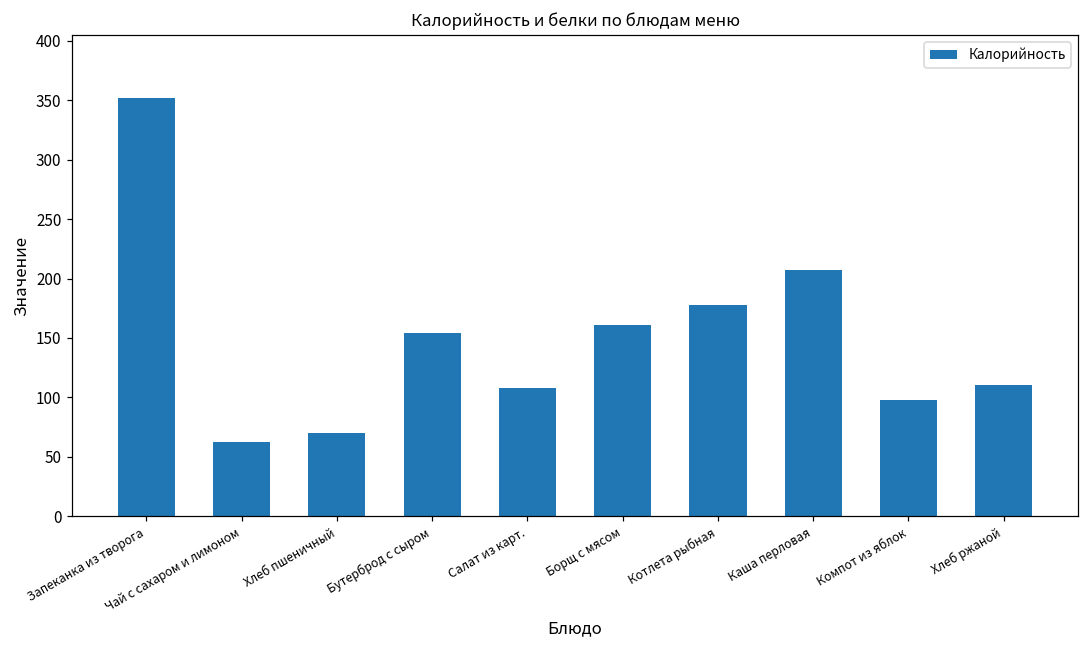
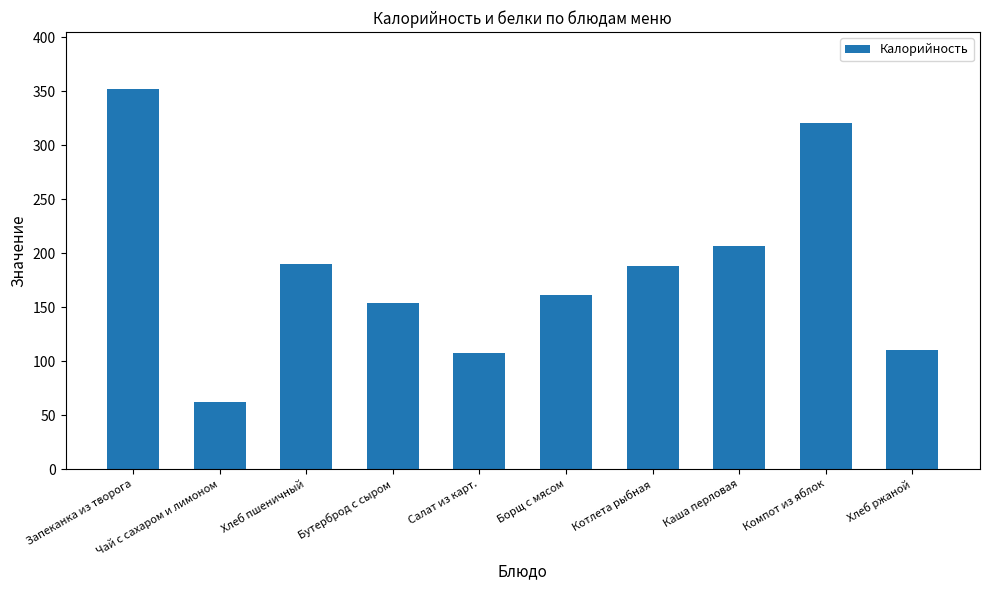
  {
    "Запеканка из творога": 352,
    "Чай с сахаром и лимоном": 62,
-   "Хлеб пшеничный": 70,
+   "Хлеб пшеничный": 190,
    "Бутерброд с сыром": 154,
    "Салат из карт.": 108,
    "Борщ с мясом": 161,
-   "Котлета рыбная": 178,
+   "Котлета рыбная": 188,
    "Каша перловая": 207,
-   "Компот из яблок": 98,
+   "Компот из яблок": 321,
    "Хлеб ржаной": 110
  }
